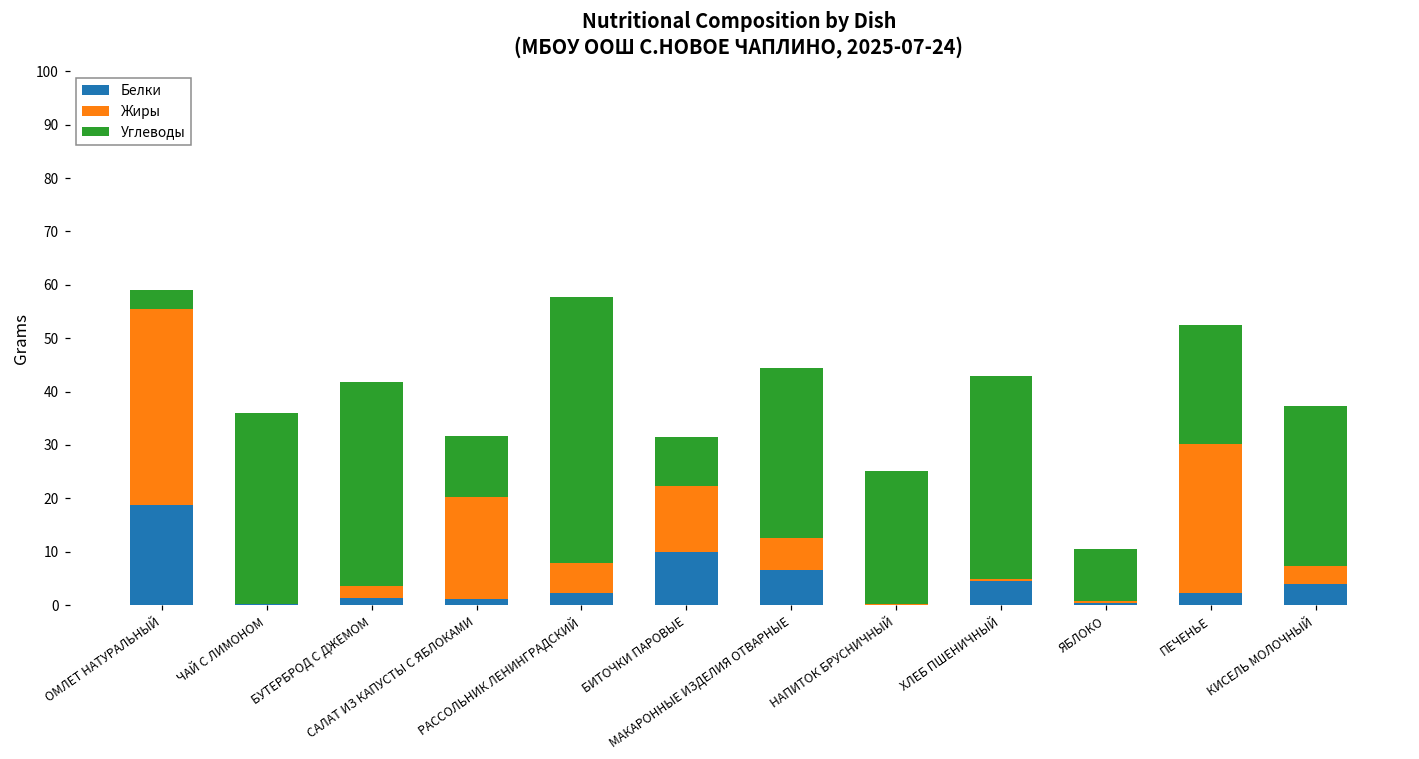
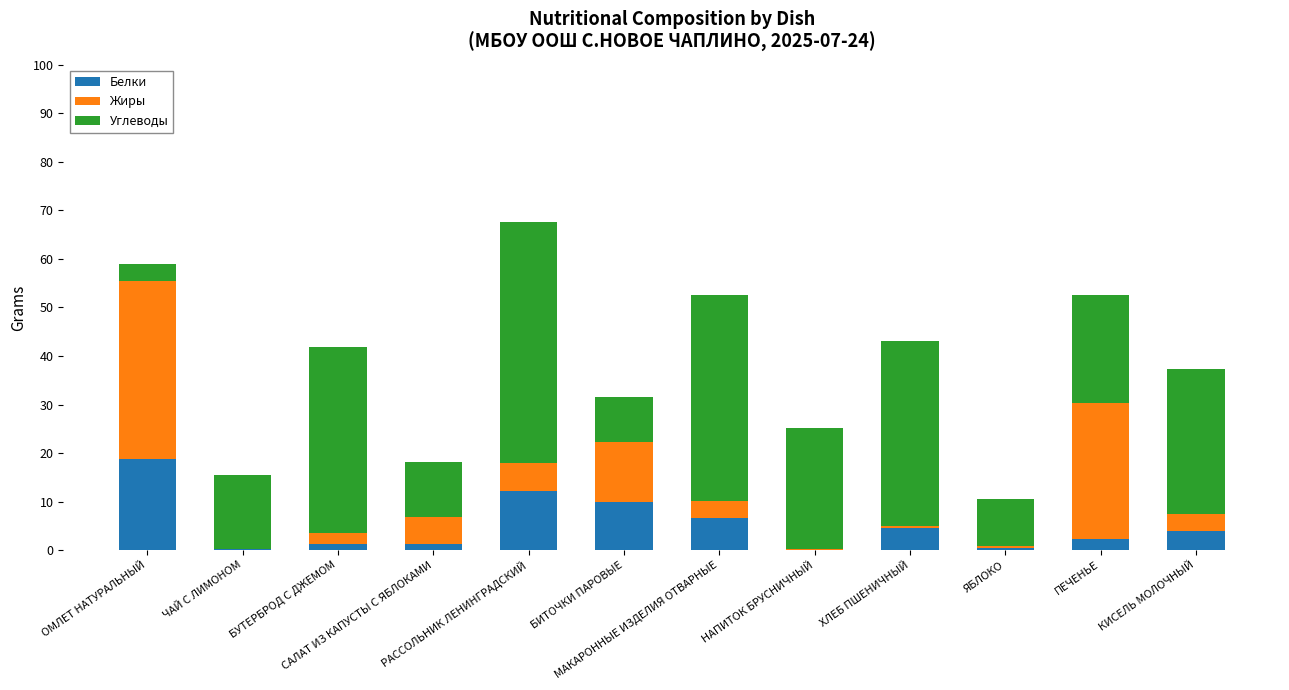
  {
    "Белки": {
      "ОМЛЕТ НАТУРАЛЬНЫЙ": 19,
      "БУТЕРБРОД С ДЖЕМОМ": 1,
      "САЛАТ ИЗ КАПУСТЫ С ЯБЛОКАМИ": 1,
-     "РАССОЛЬНИК ЛЕНИНГРАДСКИЙ": 2,
+     "РАССОЛЬНИК ЛЕНИНГРАДСКИЙ": 12,
      "БИТОЧКИ ПАРОВЫЕ": 10,
      "МАКАРОННЫЕ ИЗДЕЛИЯ ОТВАРНЫЕ": 7,
      "ХЛЕБ ПШЕНИЧНЫЙ": 5,
      "ПЕЧЕНЬЕ": 2,
      "КИСЕЛЬ МОЛОЧНЫЙ": 4
    },
    "Жиры": {
      "ОМЛЕТ НАТУРАЛЬНЫЙ": 37,
      "БУТЕРБРОД С ДЖЕМОМ": 2,
-     "САЛАТ ИЗ КАПУСТЫ С ЯБЛОКАМИ": 19,
+     "САЛАТ ИЗ КАПУСТЫ С ЯБЛОКАМИ": 6,
      "РАССОЛЬНИК ЛЕНИНГРАДСКИЙ": 6,
      "БИТОЧКИ ПАРОВЫЕ": 12,
-     "МАКАРОННЫЕ ИЗДЕЛИЯ ОТВАРНЫЕ": 6,
+     "МАКАРОННЫЕ ИЗДЕЛИЯ ОТВАРНЫЕ": 4,
      "ПЕЧЕНЬЕ": 28,
      "КИСЕЛЬ МОЛОЧНЫЙ": 3
    },
    "Углеводы": {
      "ОМЛЕТ НАТУРАЛЬНЫЙ": 4,
-     "ЧАЙ С ЛИМОНОМ": 36,
+     "ЧАЙ С ЛИМОНОМ": 15,
      "БУТЕРБРОД С ДЖЕМОМ": 38,
      "САЛАТ ИЗ КАПУСТЫ С ЯБЛОКАМИ": 11,
      "РАССОЛЬНИК ЛЕНИНГРАДСКИЙ": 50,
      "БИТОЧКИ ПАРОВЫЕ": 9,
-     "МАКАРОННЫЕ ИЗДЕЛИЯ ОТВАРНЫЕ": 32,
+     "МАКАРОННЫЕ ИЗДЕЛИЯ ОТВАРНЫЕ": 42,
      "НАПИТОК БРУСНИЧНЫЙ": 25,
      "ХЛЕБ ПШЕНИЧНЫЙ": 38,
      "ЯБЛОКО": 10,
      "ПЕЧЕНЬЕ": 22,
      "КИСЕЛЬ МОЛОЧНЫЙ": 30
    }
  }
